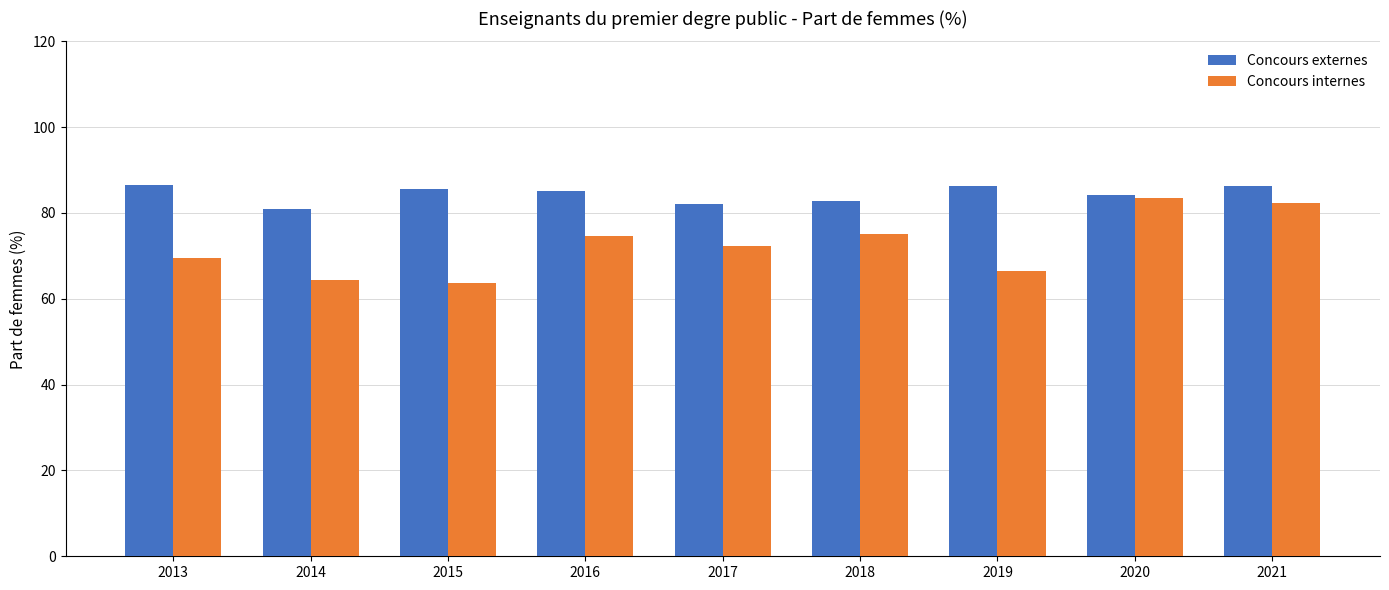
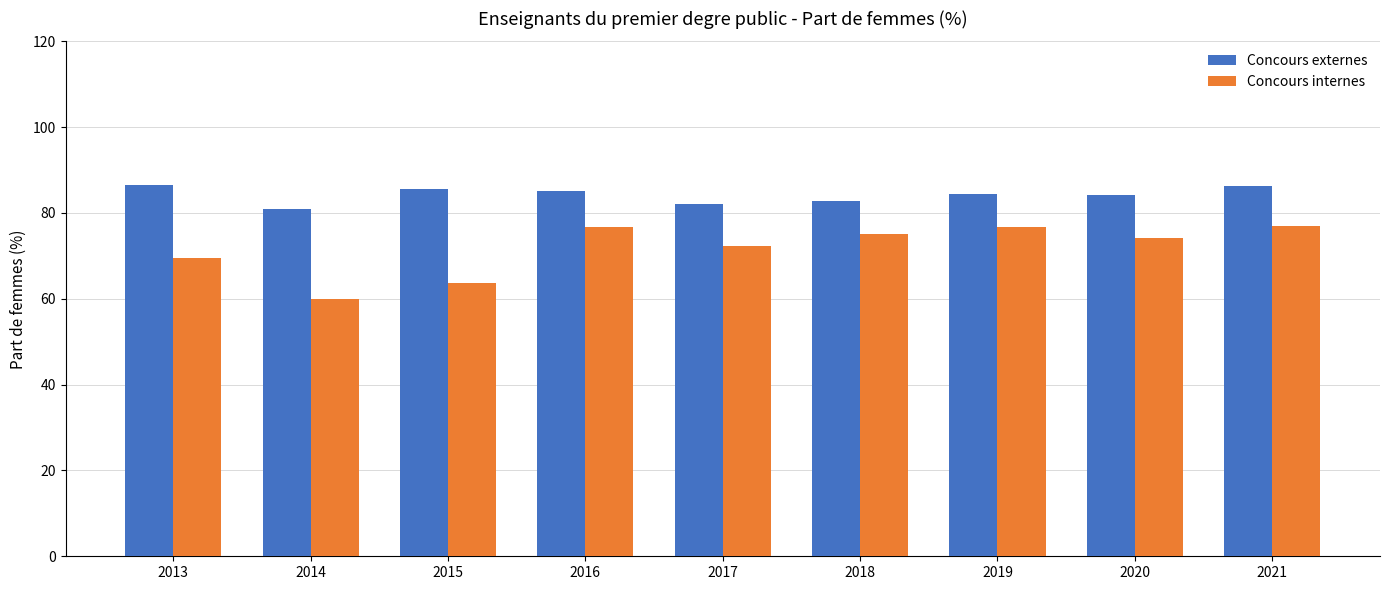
  {
    "Concours externes": {
      "2013": 87,
      "2014": 81,
      "2015": 86,
      "2016": 85,
      "2017": 82,
      "2018": 83,
-     "2019": 86,
+     "2019": 84,
      "2020": 84,
      "2021": 86
    },
    "Concours internes": {
      "2013": 70,
-     "2014": 64,
+     "2014": 60,
      "2015": 64,
-     "2016": 75,
+     "2016": 77,
      "2017": 72,
      "2018": 75,
-     "2019": 67,
-     "2020": 84,
-     "2021": 82
+     "2019": 77,
+     "2020": 74,
+     "2021": 77
    }
  }
